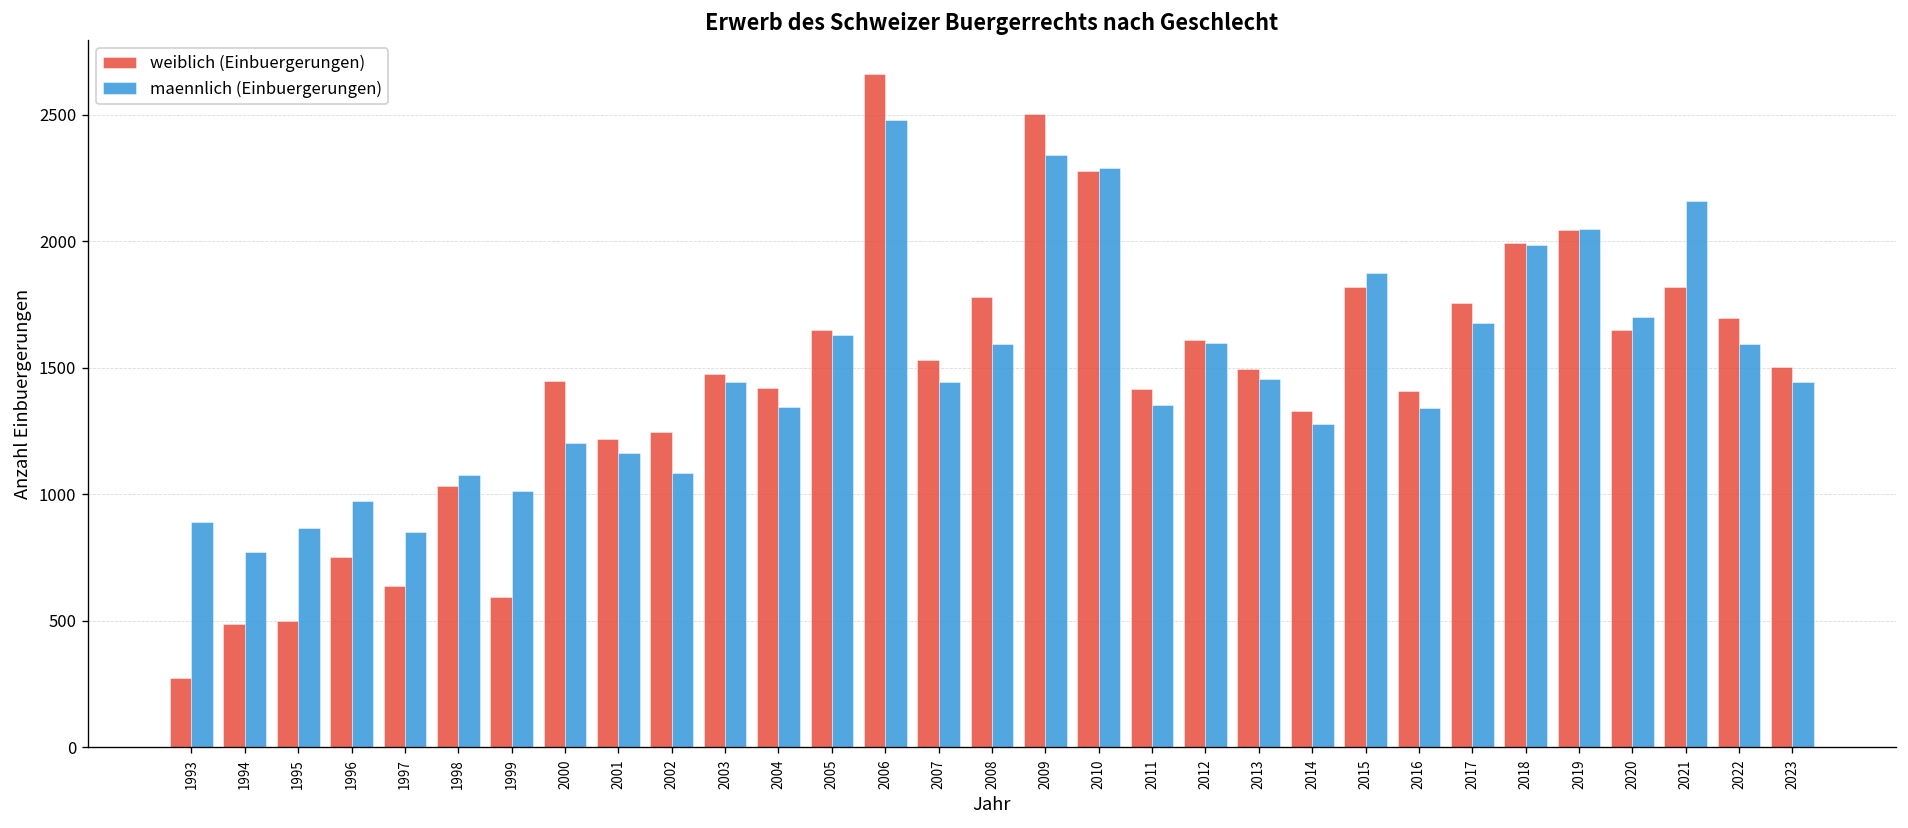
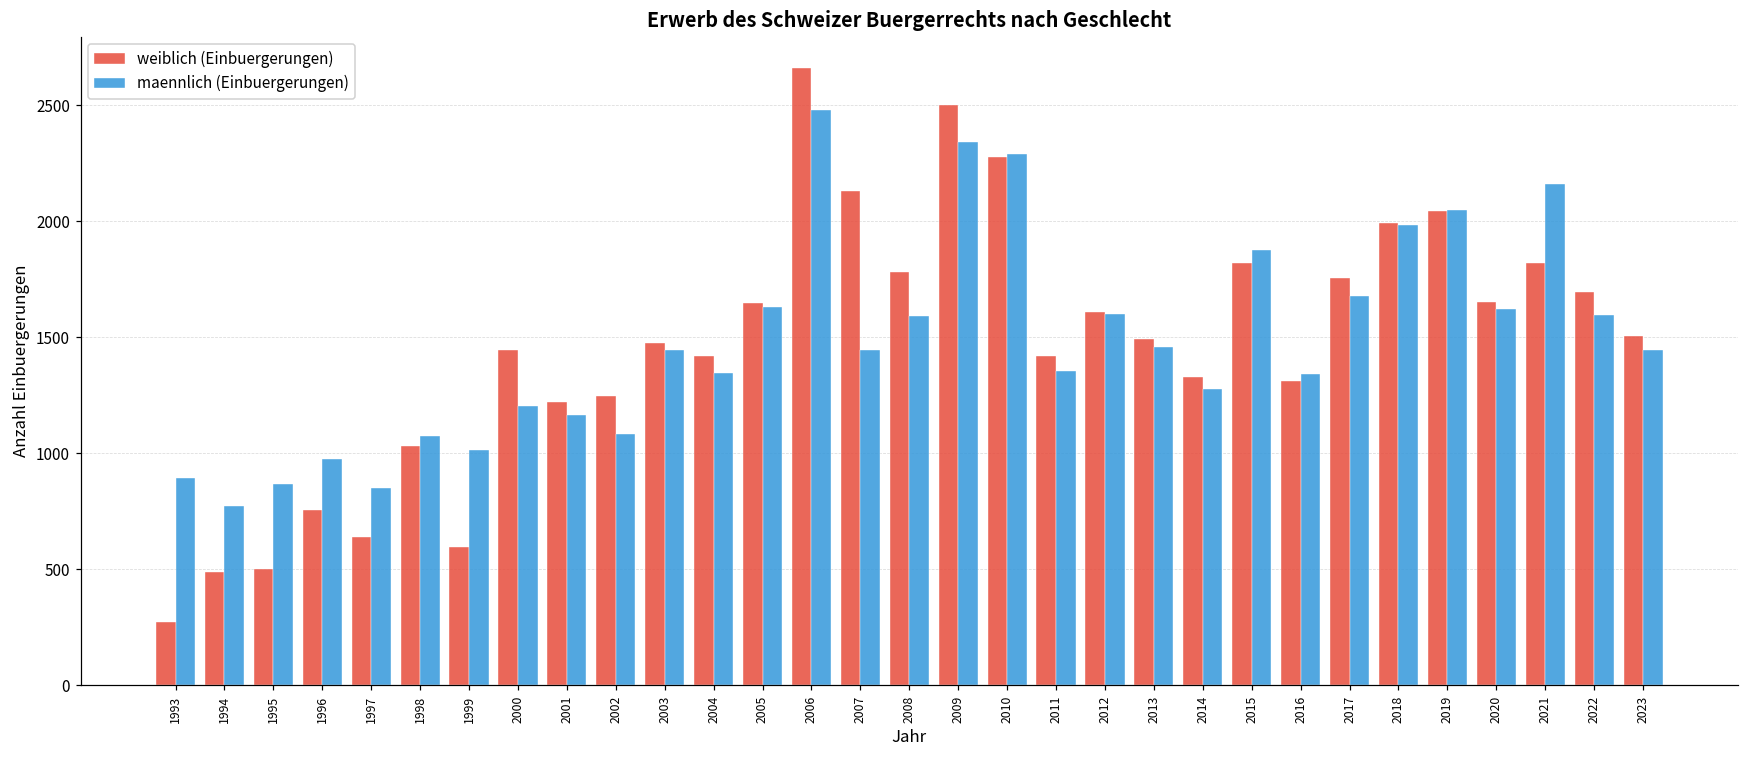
  {
    "weiblich (Einbuergerungen)": {
      "1993": 270,
      "1994": 490,
      "1995": 500,
      "1996": 750,
      "1997": 640,
      "1998": 1030,
      "1999": 590,
      "2000": 1450,
      "2001": 1220,
      "2002": 1250,
      "2003": 1480,
      "2004": 1420,
      "2005": 1650,
      "2006": 2660,
-     "2007": 1530,
+     "2007": 2130,
      "2008": 1780,
      "2009": 2500,
      "2010": 2280,
      "2011": 1420,
      "2012": 1610,
      "2013": 1490,
      "2014": 1330,
      "2015": 1820,
-     "2016": 1410,
+     "2016": 1310,
      "2017": 1760,
      "2018": 1990,
      "2019": 2040,
      "2020": 1650,
      "2021": 1820,
      "2022": 1700,
      "2023": 1510
    },
    "maennlich (Einbuergerungen)": {
      "1993": 890,
      "1994": 770,
      "1995": 870,
      "1996": 970,
      "1997": 850,
      "1998": 1080,
      "1999": 1010,
      "2000": 1200,
      "2001": 1160,
      "2002": 1080,
      "2003": 1440,
      "2004": 1340,
      "2005": 1630,
      "2006": 2480,
      "2007": 1450,
      "2008": 1590,
      "2009": 2340,
      "2010": 2290,
      "2011": 1350,
      "2012": 1600,
      "2013": 1460,
      "2014": 1280,
      "2015": 1880,
      "2016": 1340,
      "2017": 1680,
      "2018": 1990,
      "2019": 2050,
-     "2020": 1700,
+     "2020": 1620,
      "2021": 2160,
      "2022": 1600,
      "2023": 1440
    }
  }
